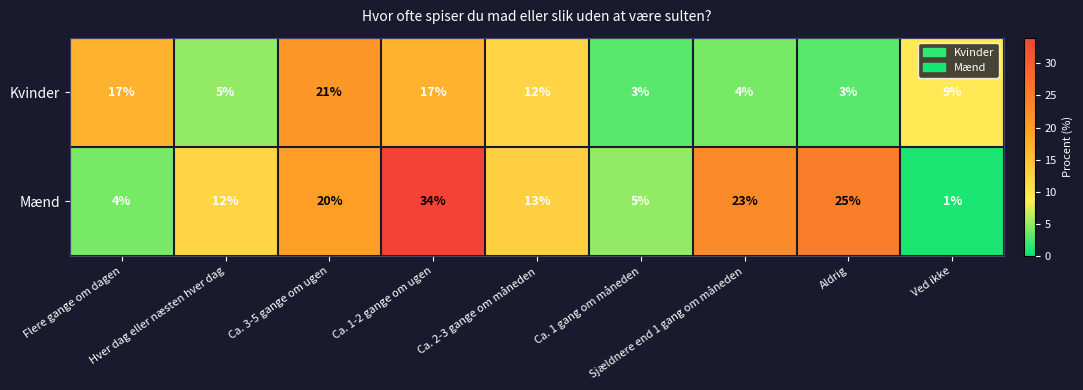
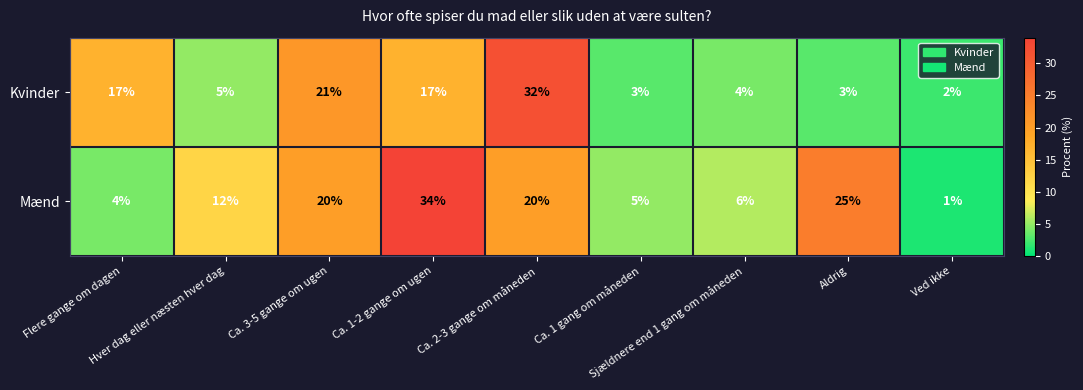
  {
    "Kvinder": {
      "Flere gange om dagen": "17%",
      "Hver dag eller næsten hver dag": "5%",
      "Ca. 3-5 gange om ugen": "21%",
      "Ca. 1-2 gange om ugen": "17%",
-     "Ca. 2-3 gange om måneden": "12%",
+     "Ca. 2-3 gange om måneden": "32%",
      "Ca. 1 gang om måneden": "3%",
      "Sjældnere end 1 gang om måneden": "4%",
      "Aldrig": "3%",
-     "Ved ikke": "9%"
+     "Ved ikke": "2%"
    },
    "Mænd": {
      "Flere gange om dagen": "4%",
      "Hver dag eller næsten hver dag": "12%",
      "Ca. 3-5 gange om ugen": "20%",
      "Ca. 1-2 gange om ugen": "34%",
-     "Ca. 2-3 gange om måneden": "13%",
+     "Ca. 2-3 gange om måneden": "20%",
      "Ca. 1 gang om måneden": "5%",
-     "Sjældnere end 1 gang om måneden": "23%",
+     "Sjældnere end 1 gang om måneden": "6%",
      "Aldrig": "25%",
      "Ved ikke": "1%"
    }
  }
